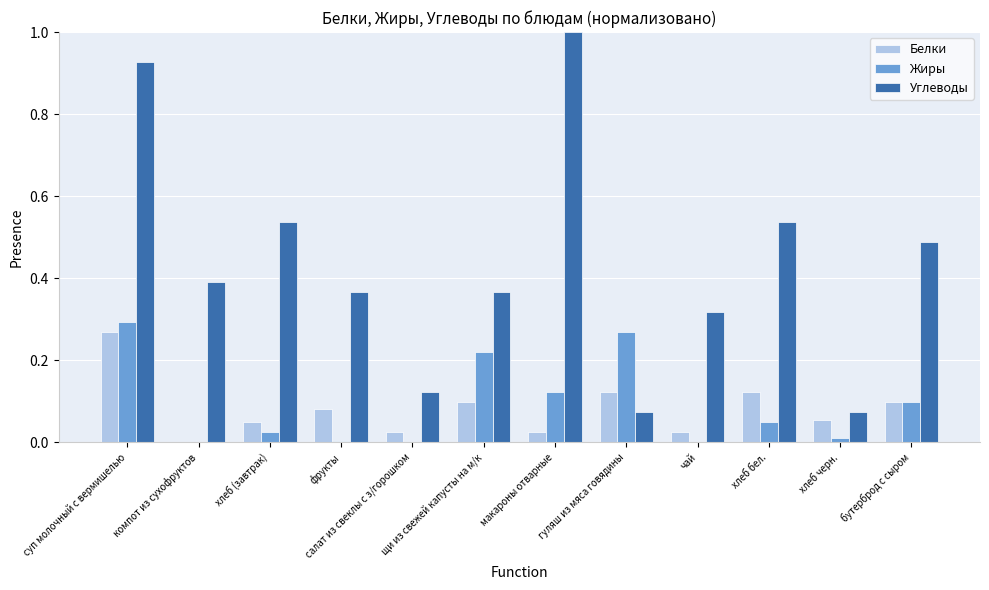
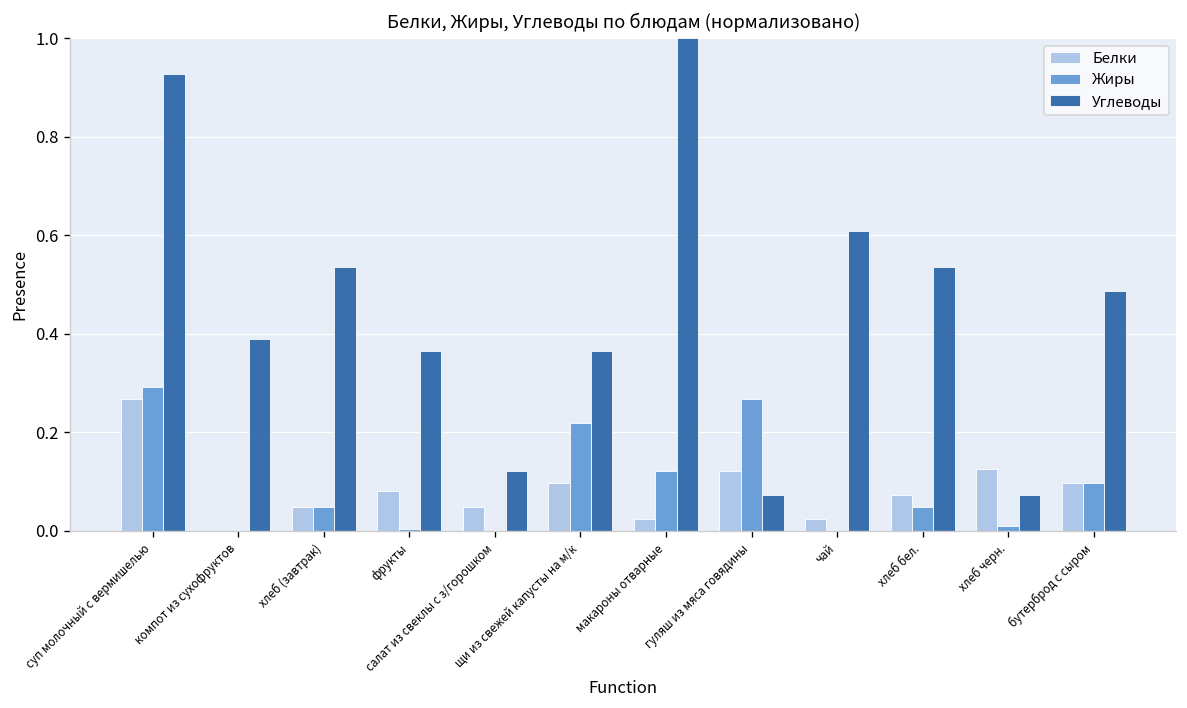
  {
    "Белки": {
      "суп молочный с вермишелью": 0.27,
      "компот из сухофруктов": 0.00,
      "хлеб (завтрак)": 0.05,
      "фрукты": 0.08,
-     "салат из свеклы с з/горошком": 0.02,
+     "салат из свеклы с з/горошком": 0.05,
      "щи из свежей капусты на м/к": 0.10,
      "макароны отварные": 0.02,
      "гуляш из мяса говядины": 0.12,
      "чай": 0.02,
-     "хлеб бел.": 0.12,
-     "хлеб черн.": 0.05,
+     "хлеб бел.": 0.07,
+     "хлеб черн.": 0.13,
      "бутерброд с сыром": 0.10
    },
    "Жиры": {
      "суп молочный с вермишелью": 0.29,
      "компот из сухофруктов": 0.00,
-     "хлеб (завтрак)": 0.02,
+     "хлеб (завтрак)": 0.05,
      "салат из свеклы с з/горошком": 0.00,
      "щи из свежей капусты на м/к": 0.22,
      "макароны отварные": 0.12,
      "гуляш из мяса говядины": 0.27,
      "чай": 0.00,
      "хлеб бел.": 0.05,
      "хлеб черн.": 0.01,
      "бутерброд с сыром": 0.10
    },
    "Углеводы": {
      "суп молочный с вермишелью": 0.93,
      "компот из сухофруктов": 0.39,
      "хлеб (завтрак)": 0.54,
      "фрукты": 0.37,
      "салат из свеклы с з/горошком": 0.12,
      "щи из свежей капусты на м/к": 0.37,
      "макароны отварные": 1.00,
      "гуляш из мяса говядины": 0.07,
-     "чай": 0.32,
+     "чай": 0.61,
      "хлеб бел.": 0.54,
      "хлеб черн.": 0.07,
      "бутерброд с сыром": 0.49
    }
  }
